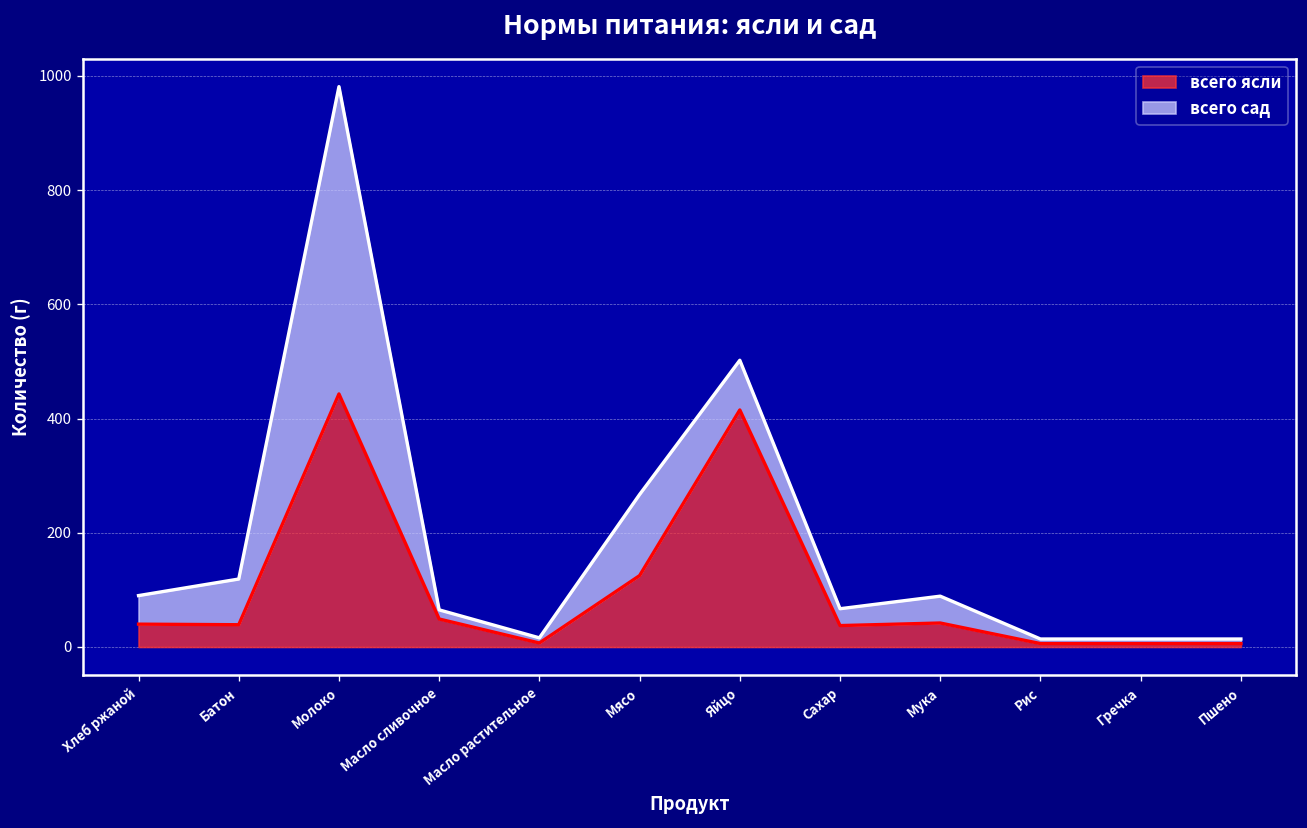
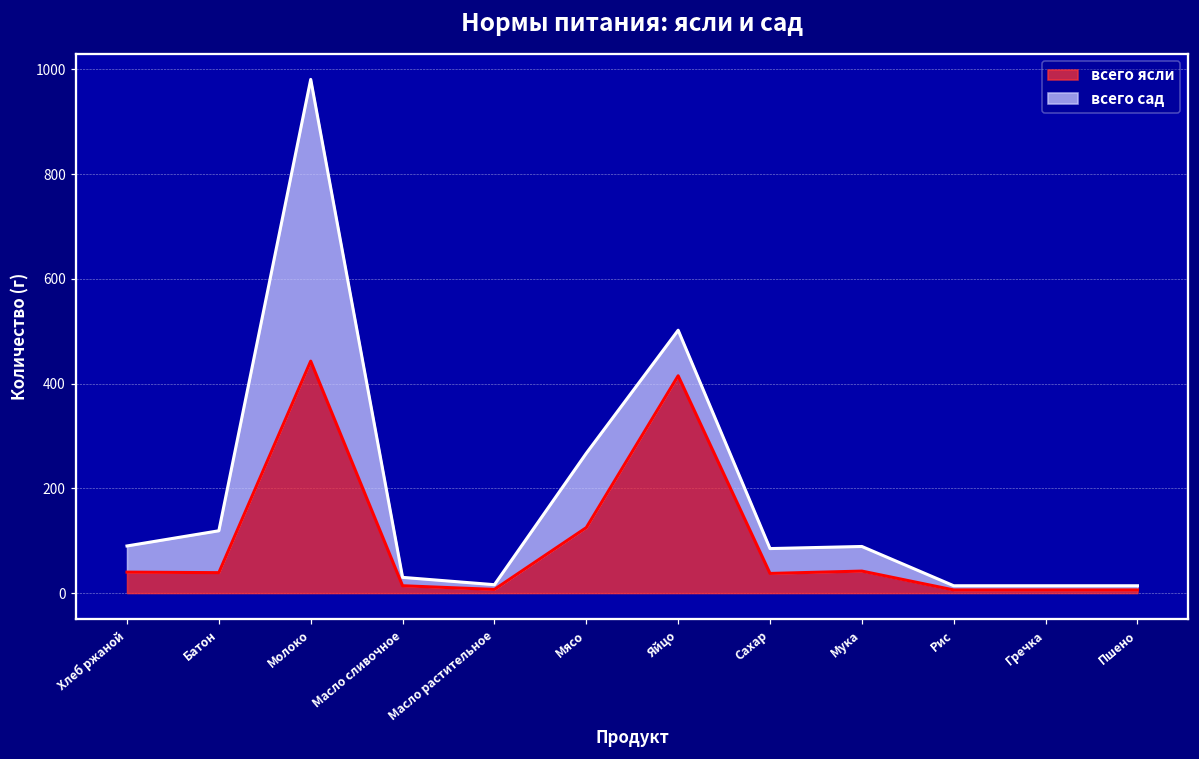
  {
    "всего ясли": {
      "Хлеб ржаной": 40,
      "Батон": 40,
      "Молоко": 440,
-     "Масло сливочное": 50,
+     "Масло сливочное": 10,
      "Масло растительное": 10,
      "Мясо": 130,
      "Яйцо": 420,
      "Сахар": 40,
      "Мука": 40,
      "Рис": 10,
      "Гречка": 10,
      "Пшено": 10
    },
    "всего сад": {
      "Хлеб ржаной": 50,
      "Батон": 80,
      "Молоко": 540,
      "Масло сливочное": 20,
      "Масло растительное": 10,
      "Мясо": 140,
      "Яйцо": 90,
-     "Сахар": 30,
+     "Сахар": 50,
      "Мука": 50,
      "Рис": 10,
      "Гречка": 10,
      "Пшено": 10
    }
  }
